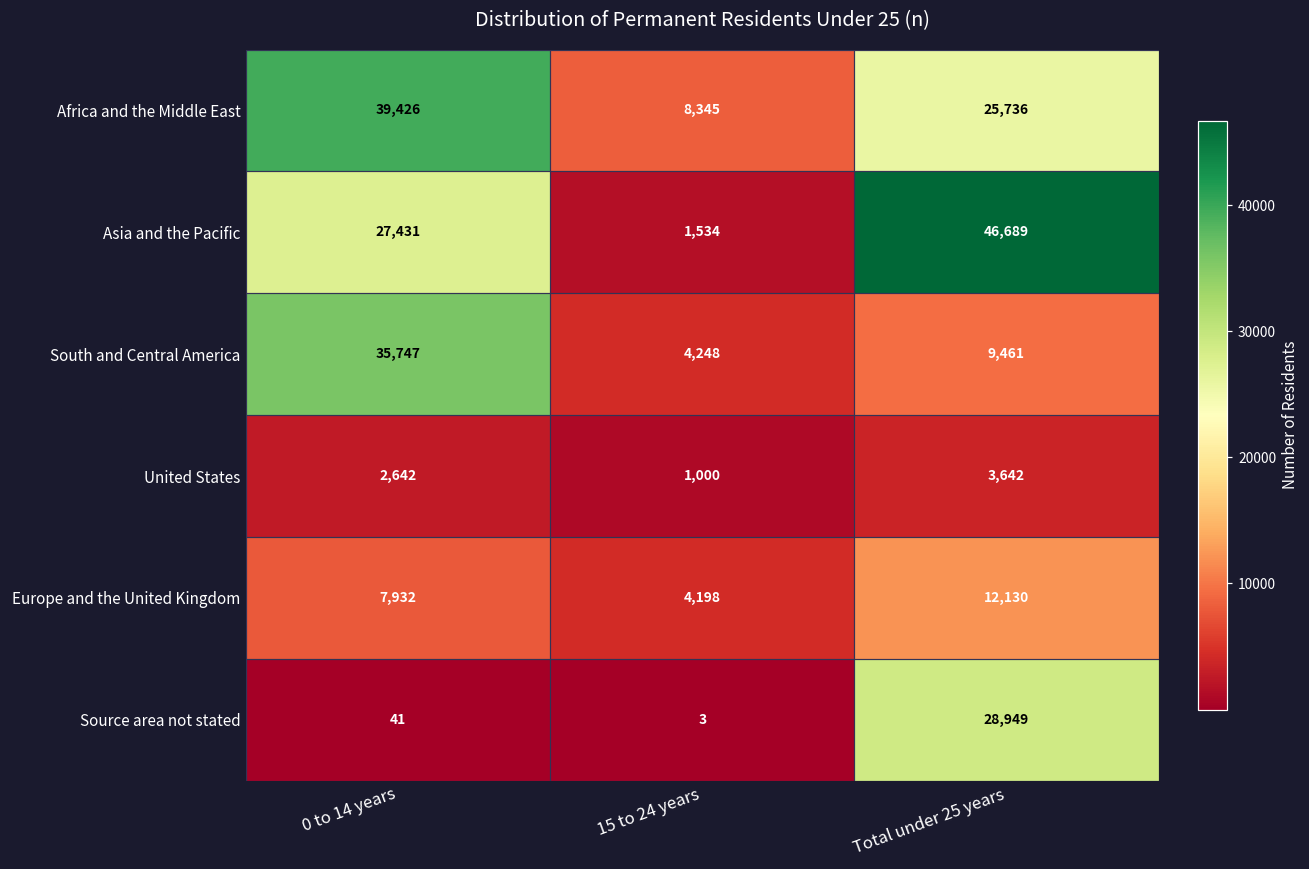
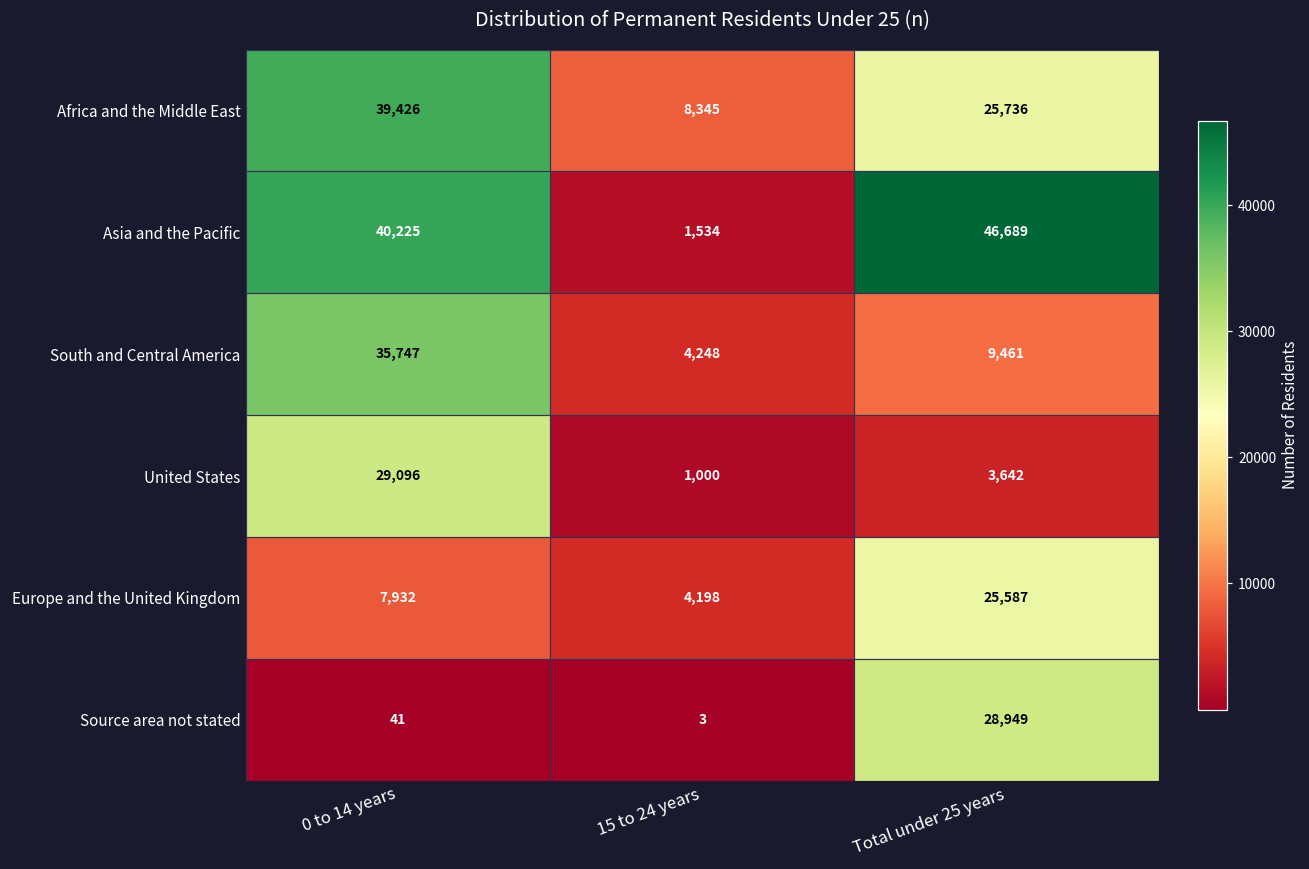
  {
    "Africa and the Middle East": {
      "0 to 14 years": "39,426",
      "15 to 24 years": "8,345",
      "Total under 25 years": "25,736"
    },
    "Asia and the Pacific": {
-     "0 to 14 years": "27,431",
+     "0 to 14 years": "40,225",
      "15 to 24 years": "1,534",
      "Total under 25 years": "46,689"
    },
    "South and Central America": {
      "0 to 14 years": "35,747",
      "15 to 24 years": "4,248",
      "Total under 25 years": "9,461"
    },
    "United States": {
-     "0 to 14 years": "2,642",
+     "0 to 14 years": "29,096",
      "15 to 24 years": "1,000",
      "Total under 25 years": "3,642"
    },
    "Europe and the United Kingdom": {
      "0 to 14 years": "7,932",
      "15 to 24 years": "4,198",
-     "Total under 25 years": "12,130"
+     "Total under 25 years": "25,587"
    },
    "Source area not stated": {
      "0 to 14 years": "41",
      "15 to 24 years": "3",
      "Total under 25 years": "28,949"
    }
  }
